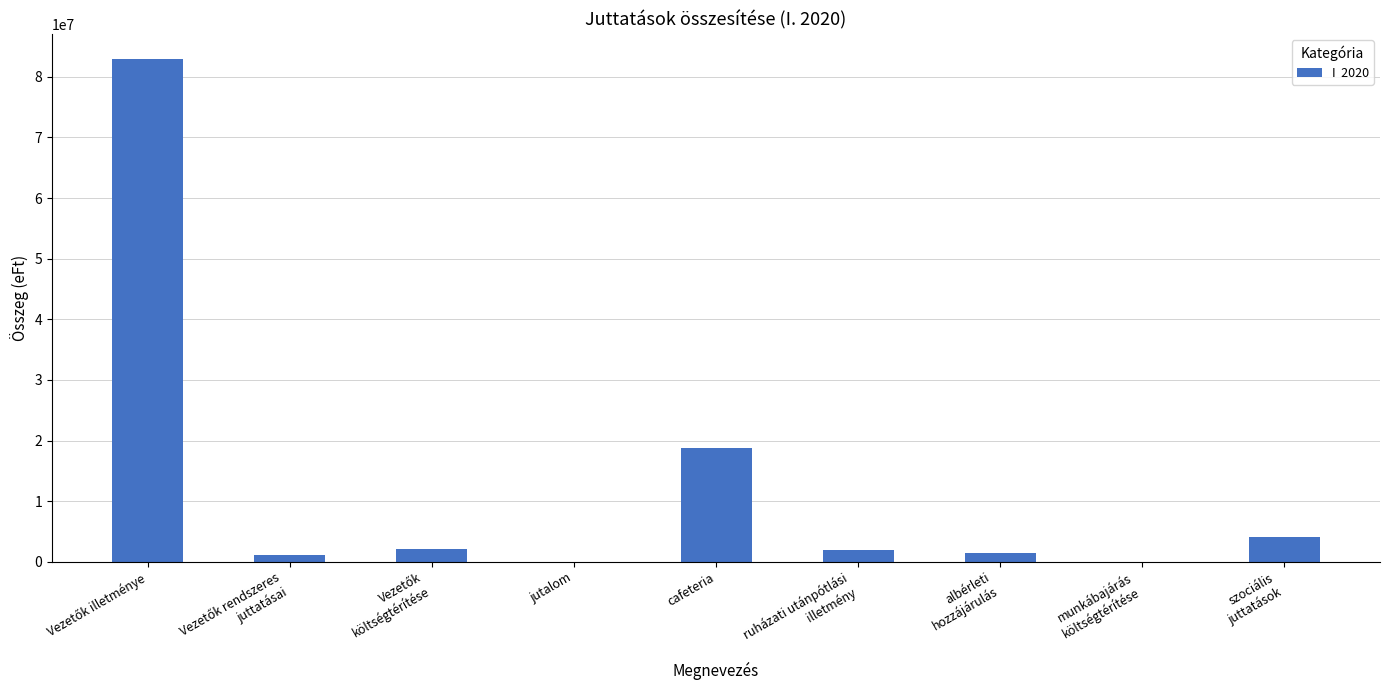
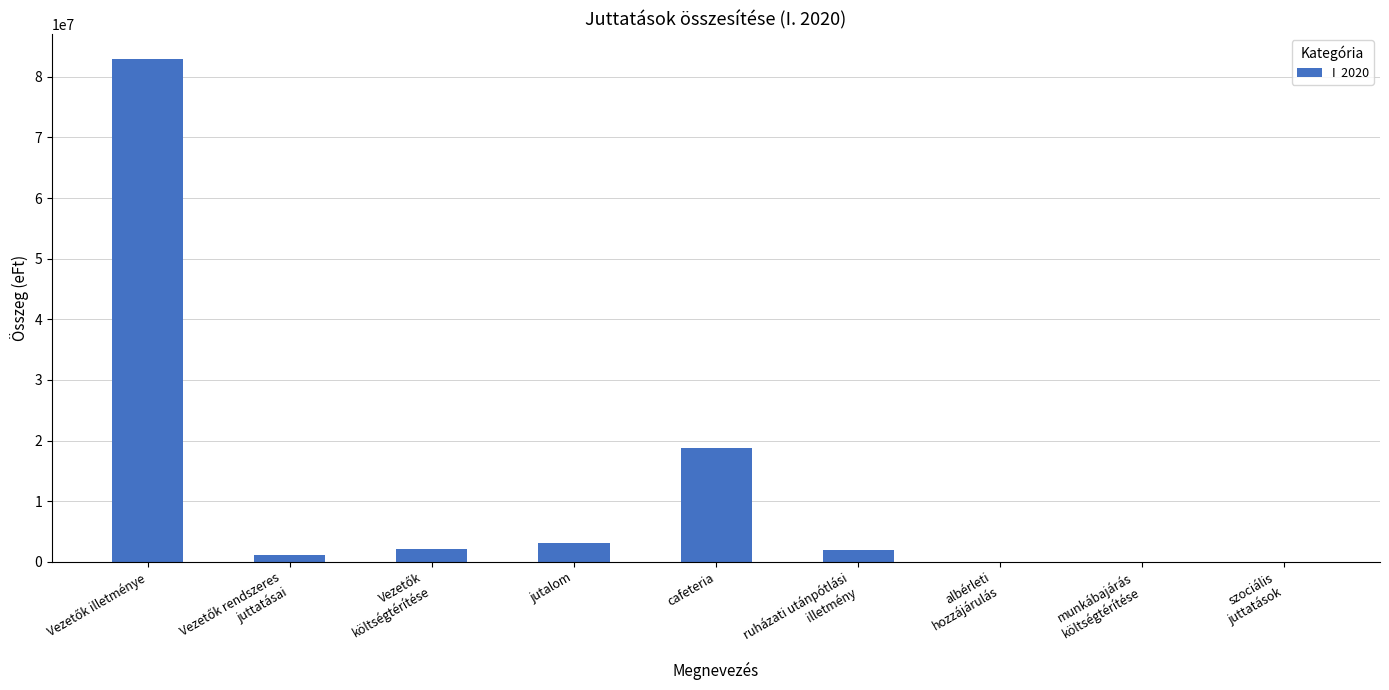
  {
    "Vezetők illetménye": 83000000,
    "Vezetők rendszeres juttatásai": 1000000,
    "Vezetők költségtérítése": 2000000,
-   "jutalom": 0,
+   "jutalom": 3000000,
    "cafeteria": 19000000,
    "ruházati utánpótlási illetmény": 2000000,
-   "albérleti hozzájárulás": 1000000,
-   "szociális juttatások": 4000000
+   "albérleti hozzájárulás": 0,
+   "szociális juttatások": 0
  }
